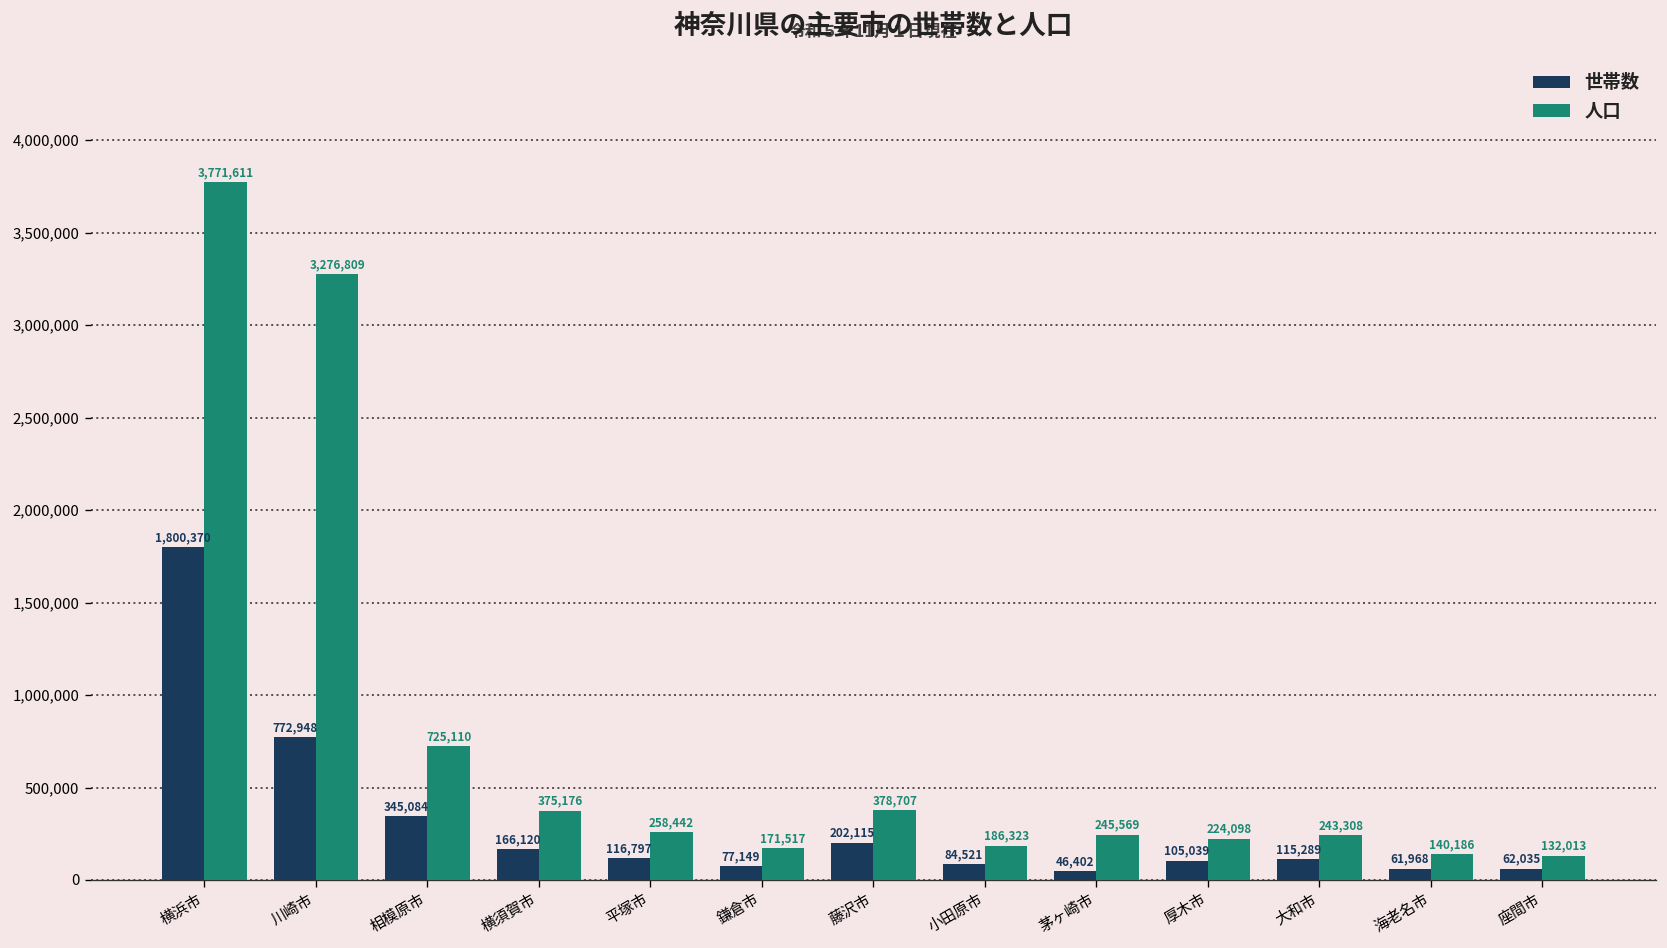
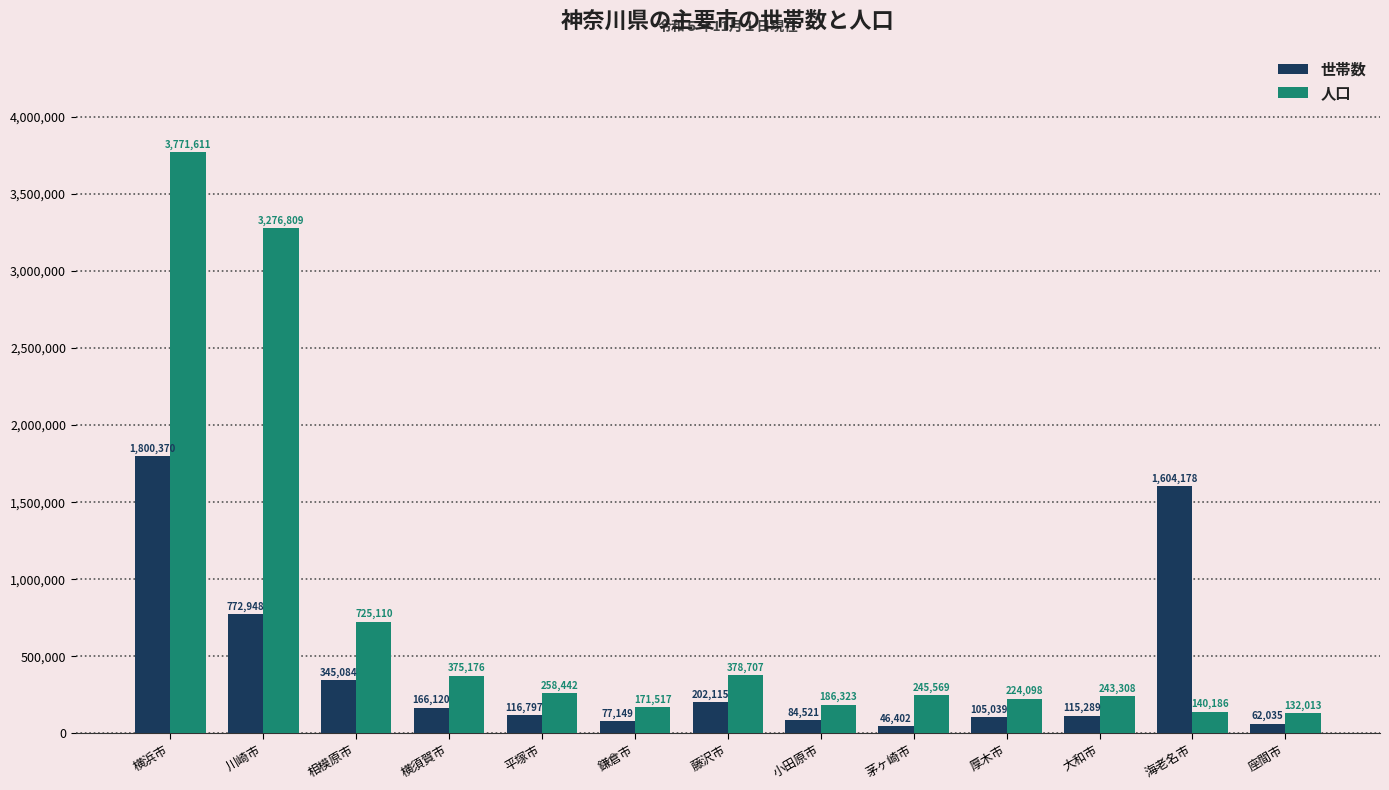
  {
    "世帯数": {
      "横浜市": "1,800,370",
      "川崎市": "772,948",
      "相模原市": "345,084",
      "横須賀市": "166,120",
      "平塚市": "116,797",
      "鎌倉市": "77,149",
      "藤沢市": "202,115",
      "小田原市": "84,521",
      "茅ヶ崎市": "46,402",
      "厚木市": "105,039",
      "大和市": "115,289",
-     "海老名市": "61,968",
+     "海老名市": "1,604,178",
      "座間市": "62,035"
    },
    "人口": {
      "横浜市": "3,771,611",
      "川崎市": "3,276,809",
      "相模原市": "725,110",
      "横須賀市": "375,176",
      "平塚市": "258,442",
      "鎌倉市": "171,517",
      "藤沢市": "378,707",
      "小田原市": "186,323",
      "茅ヶ崎市": "245,569",
      "厚木市": "224,098",
      "大和市": "243,308",
      "海老名市": "140,186",
      "座間市": "132,013"
    }
  }
